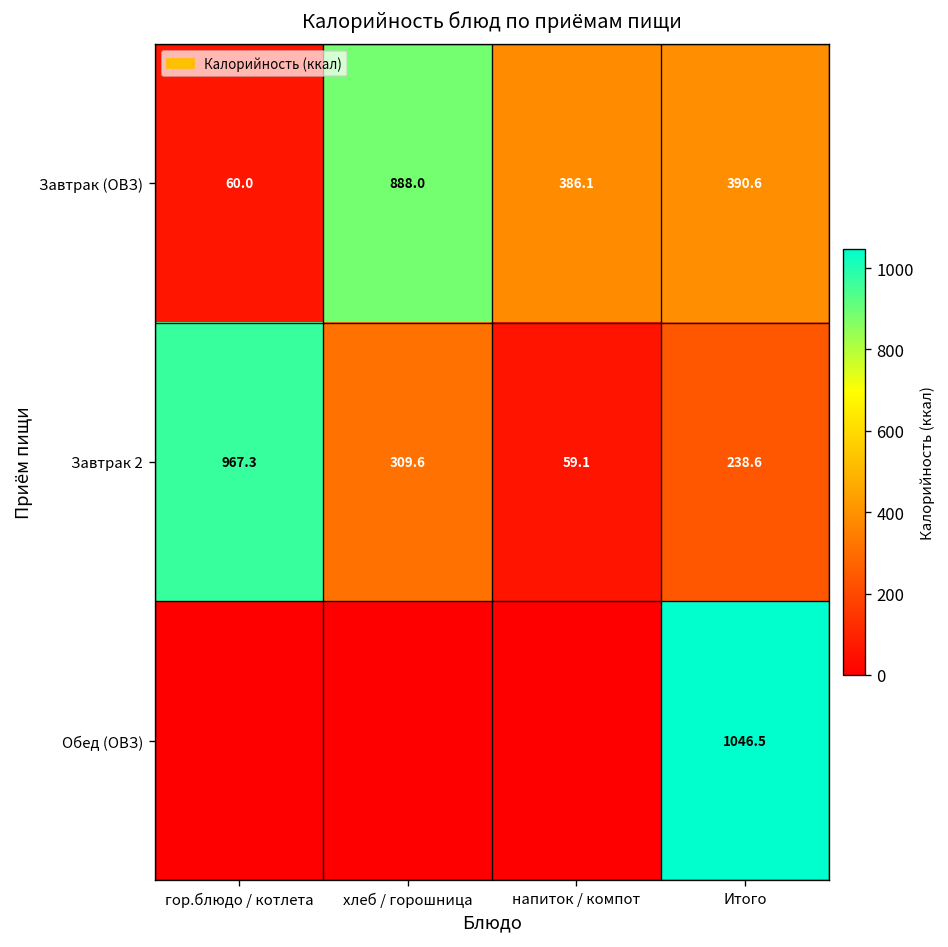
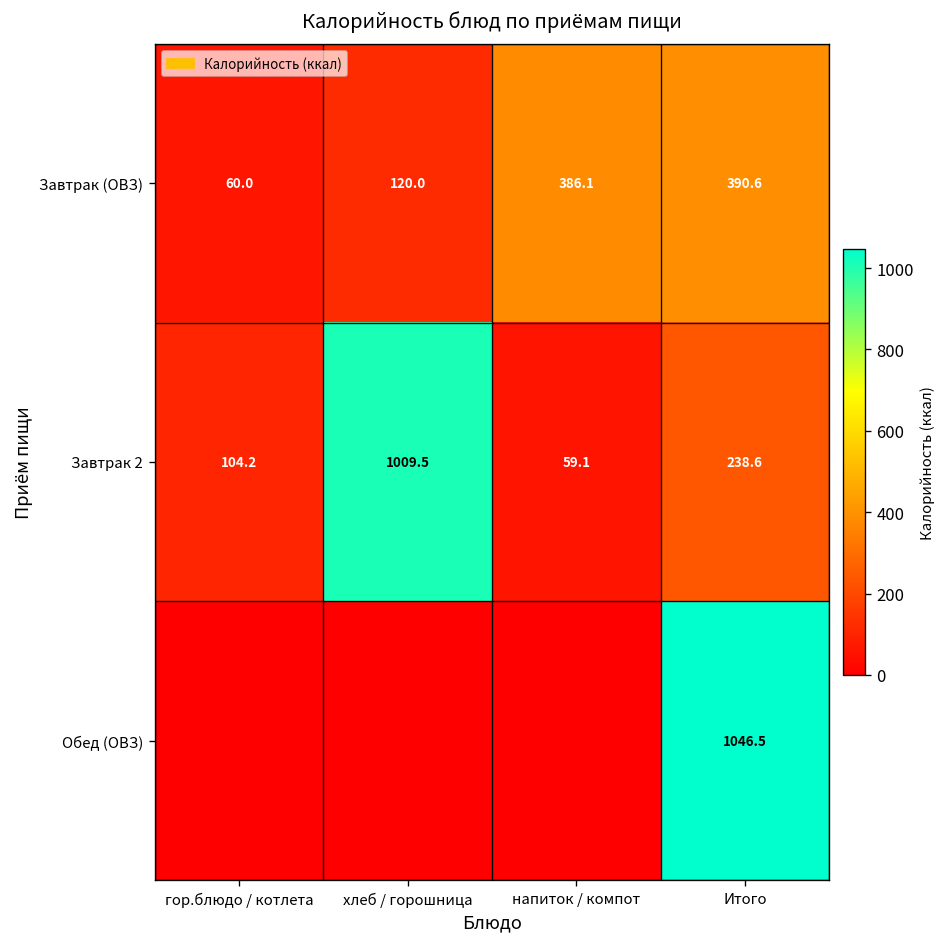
  {
    "Завтрак (ОВЗ)": {
      "гор.блюдо / котлета": 60.0,
-     "хлеб / горошница": 888.0,
+     "хлеб / горошница": 120.0,
      "напиток / компот": 386.1,
      "Итого": 390.6
    },
    "Завтрак 2": {
-     "гор.блюдо / котлета": 967.3,
-     "хлеб / горошница": 309.6,
+     "гор.блюдо / котлета": 104.2,
+     "хлеб / горошница": 1009.5,
      "напиток / компот": 59.1,
      "Итого": 238.6
    },
    "Обед (ОВЗ)": {
      "Итого": 1046.5
    }
  }
